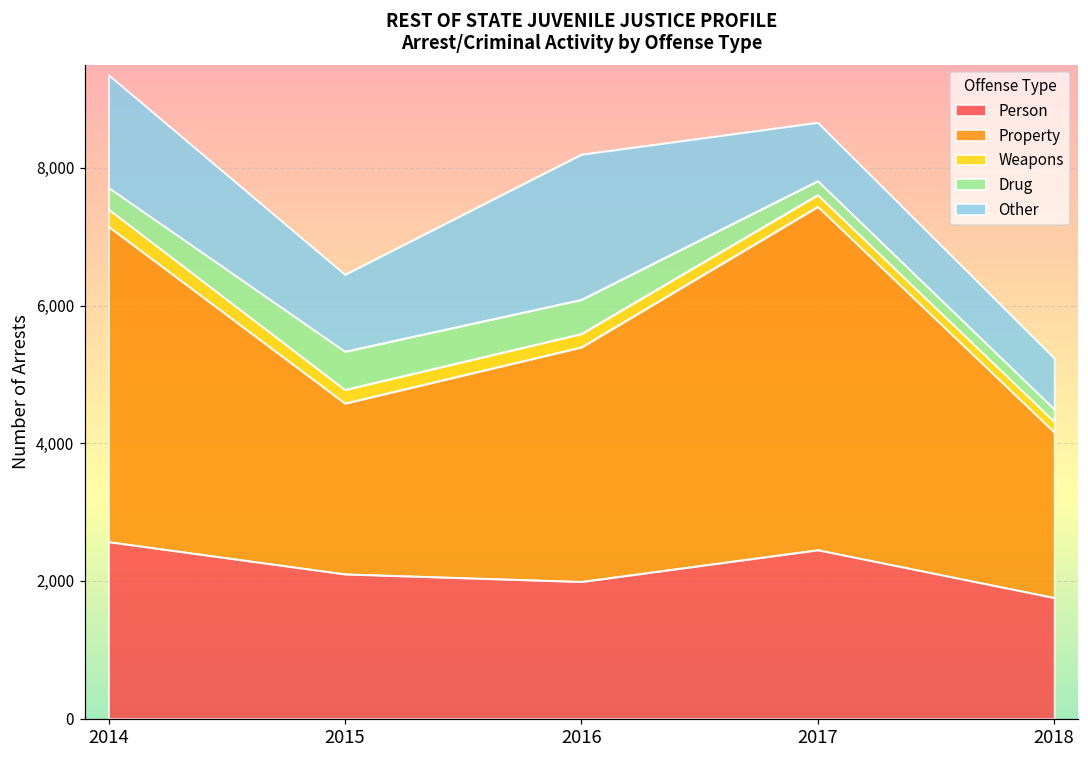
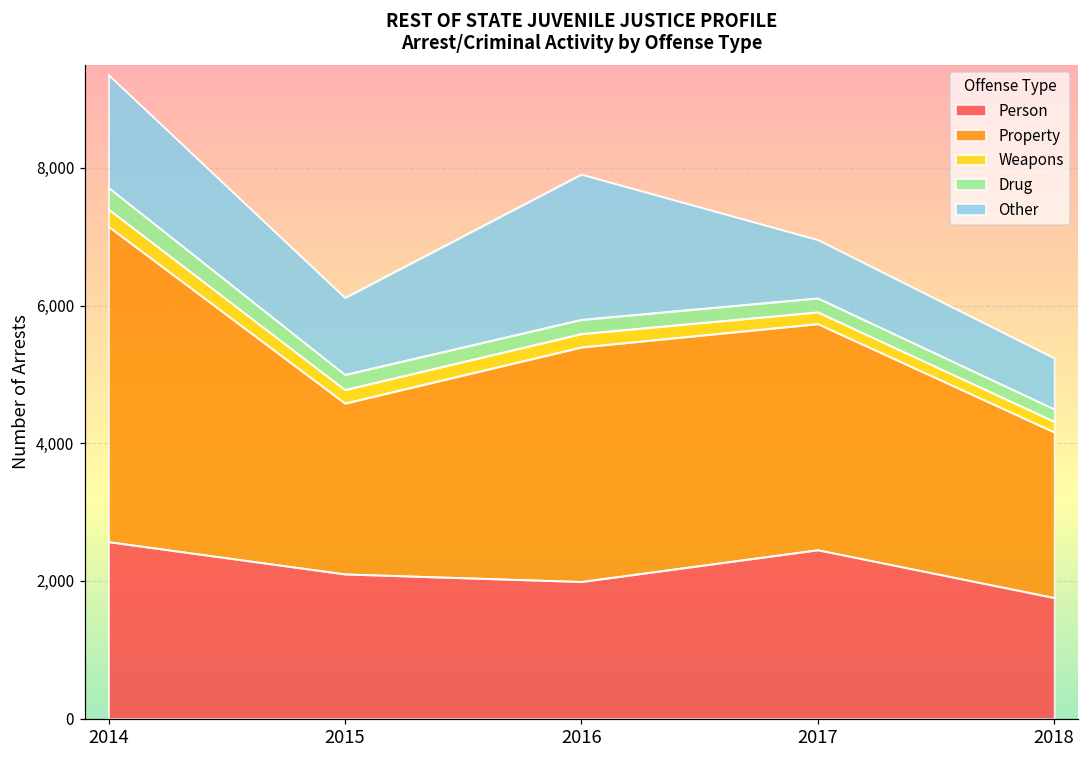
  {
    "Person": {
      "2014": "2,600",
      "2015": "2,100",
      "2016": "2,000",
      "2017": "2,500",
      "2018": "1,800"
    },
    "Property": {
      "2014": "4,600",
      "2015": "2,500",
      "2016": "3,400",
-     "2017": "5,000",
+     "2017": "3,300",
      "2018": "2,400"
    },
    "Weapons": {
      "2014": "300",
      "2015": "200",
      "2016": "200",
      "2017": "200",
      "2018": "200"
    },
    "Drug": {
      "2014": "300",
-     "2015": "600",
-     "2016": "500",
+     "2015": "200",
+     "2016": "200",
      "2017": "200",
      "2018": "200"
    },
    "Other": {
      "2014": "1,600",
      "2015": "1,100",
      "2016": "2,100",
      "2017": "800",
      "2018": "700"
    }
  }
